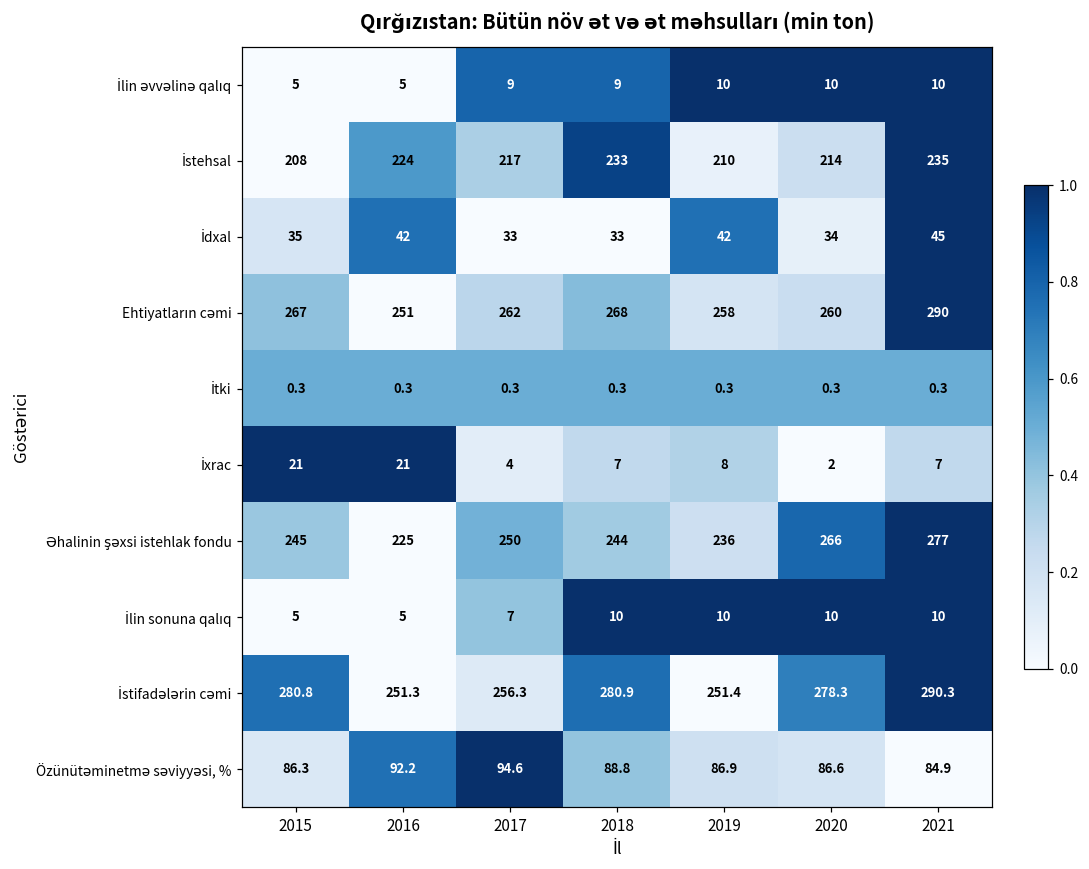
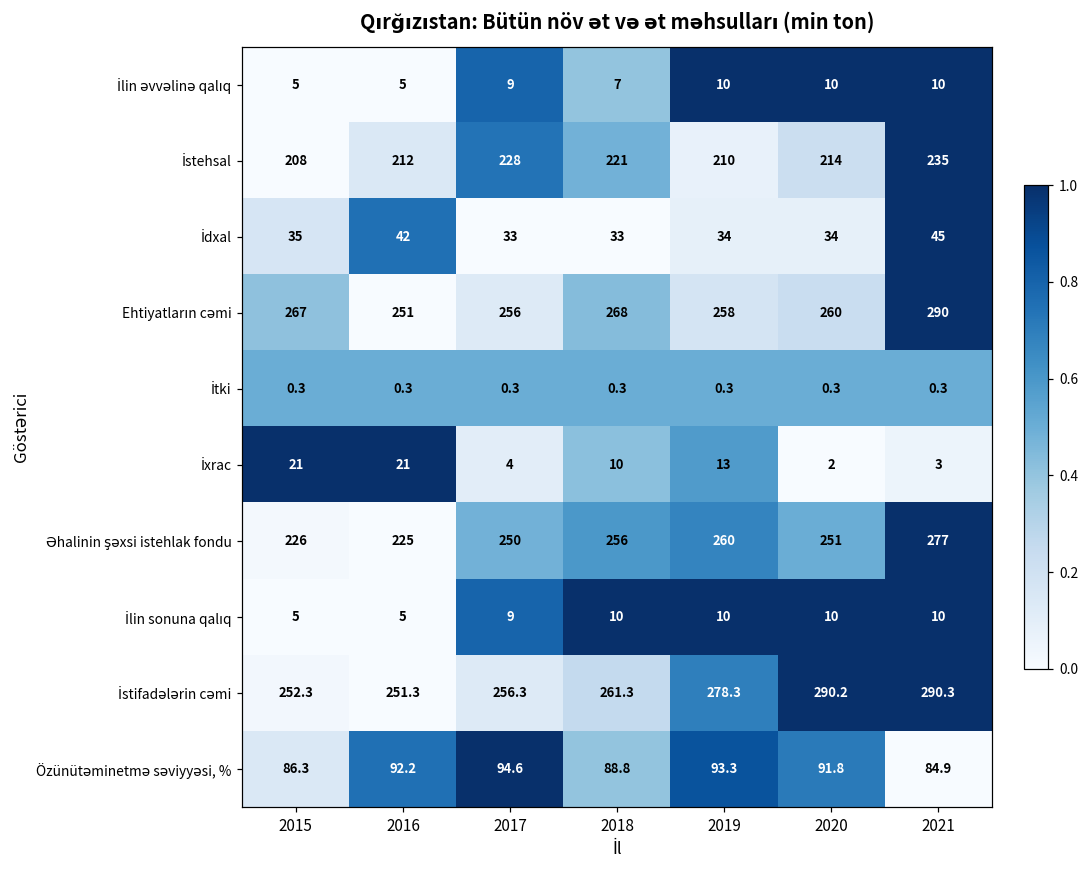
  {
    "İlin əvvəlinə qalıq": {
      "2015": 5,
      "2016": 5,
      "2017": 9,
-     "2018": 9,
+     "2018": 7,
      "2019": 10,
      "2020": 10,
      "2021": 10
    },
    "İstehsal": {
      "2015": 208,
-     "2016": 224,
-     "2017": 217,
-     "2018": 233,
+     "2016": 212,
+     "2017": 228,
+     "2018": 221,
      "2019": 210,
      "2020": 214,
      "2021": 235
    },
    "İdxal": {
      "2015": 35,
      "2016": 42,
      "2017": 33,
      "2018": 33,
-     "2019": 42,
+     "2019": 34,
      "2020": 34,
      "2021": 45
    },
    "Ehtiyatların cəmi": {
      "2015": 267,
      "2016": 251,
-     "2017": 262,
+     "2017": 256,
      "2018": 268,
      "2019": 258,
      "2020": 260,
      "2021": 290
    },
    "İtki": {
      "2015": 0.3,
      "2016": 0.3,
      "2017": 0.3,
      "2018": 0.3,
      "2019": 0.3,
      "2020": 0.3,
      "2021": 0.3
    },
    "İxrac": {
      "2015": 21,
      "2016": 21,
      "2017": 4,
-     "2018": 7,
-     "2019": 8,
+     "2018": 10,
+     "2019": 13,
      "2020": 2,
-     "2021": 7
+     "2021": 3
    },
    "Əhalinin şəxsi istehlak fondu": {
-     "2015": 245,
+     "2015": 226,
      "2016": 225,
      "2017": 250,
-     "2018": 244,
-     "2019": 236,
-     "2020": 266,
+     "2018": 256,
+     "2019": 260,
+     "2020": 251,
      "2021": 277
    },
    "İlin sonuna qalıq": {
      "2015": 5,
      "2016": 5,
-     "2017": 7,
+     "2017": 9,
      "2018": 10,
      "2019": 10,
      "2020": 10,
      "2021": 10
    },
    "İstifadələrin cəmi": {
-     "2015": 280.8,
+     "2015": 252.3,
      "2016": 251.3,
      "2017": 256.3,
-     "2018": 280.9,
-     "2019": 251.4,
-     "2020": 278.3,
+     "2018": 261.3,
+     "2019": 278.3,
+     "2020": 290.2,
      "2021": 290.3
    },
    "Özünütəminetmə səviyyəsi, %": {
      "2015": 86.3,
      "2016": 92.2,
      "2017": 94.6,
      "2018": 88.8,
-     "2019": 86.9,
-     "2020": 86.6,
+     "2019": 93.3,
+     "2020": 91.8,
      "2021": 84.9
    }
  }
